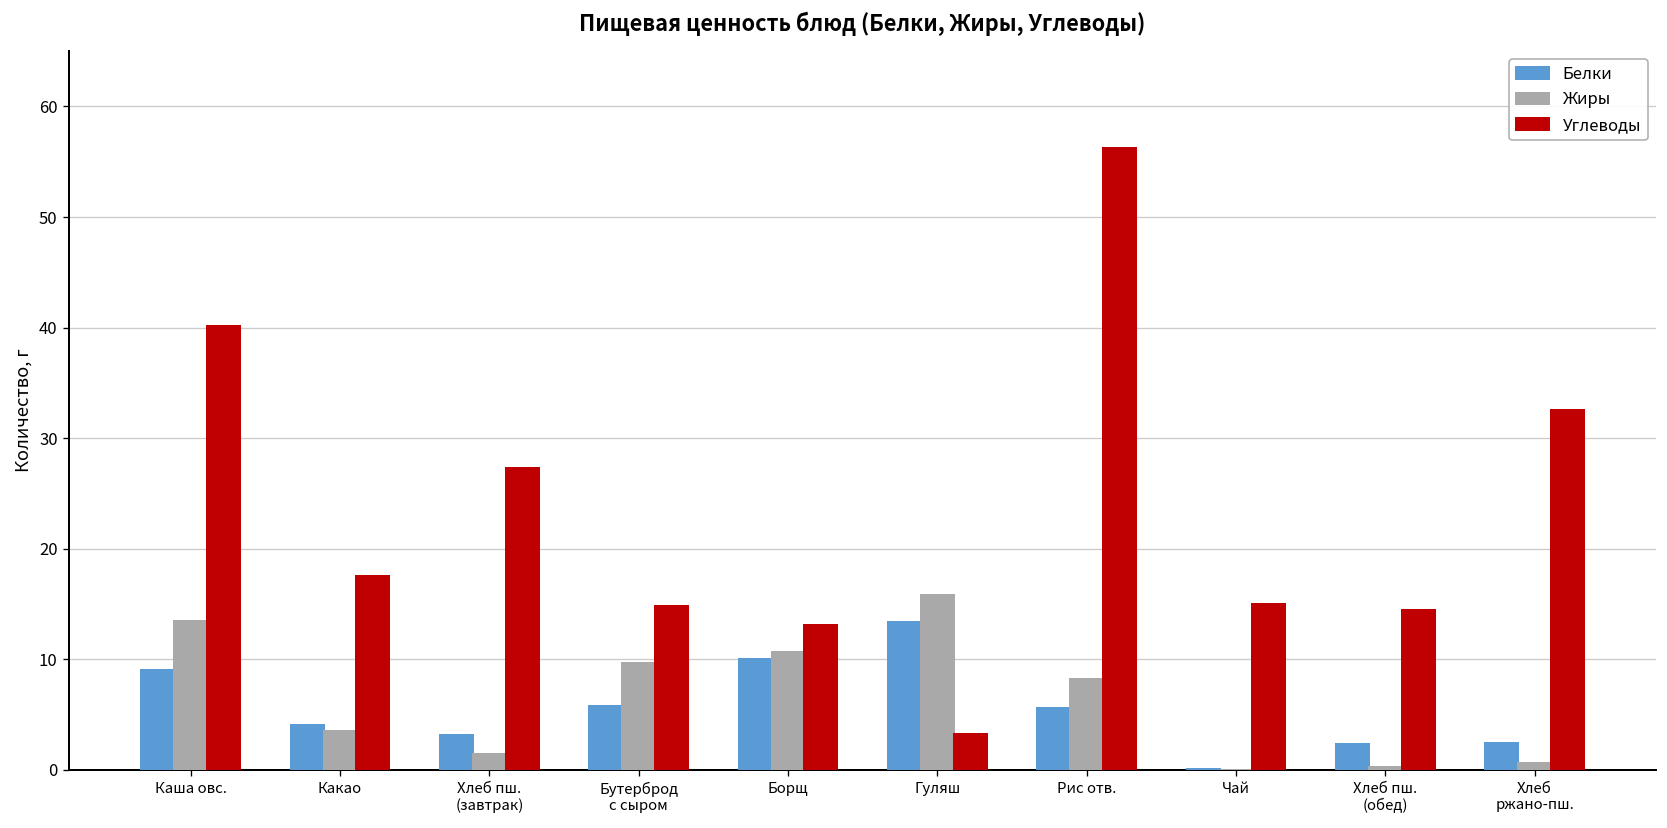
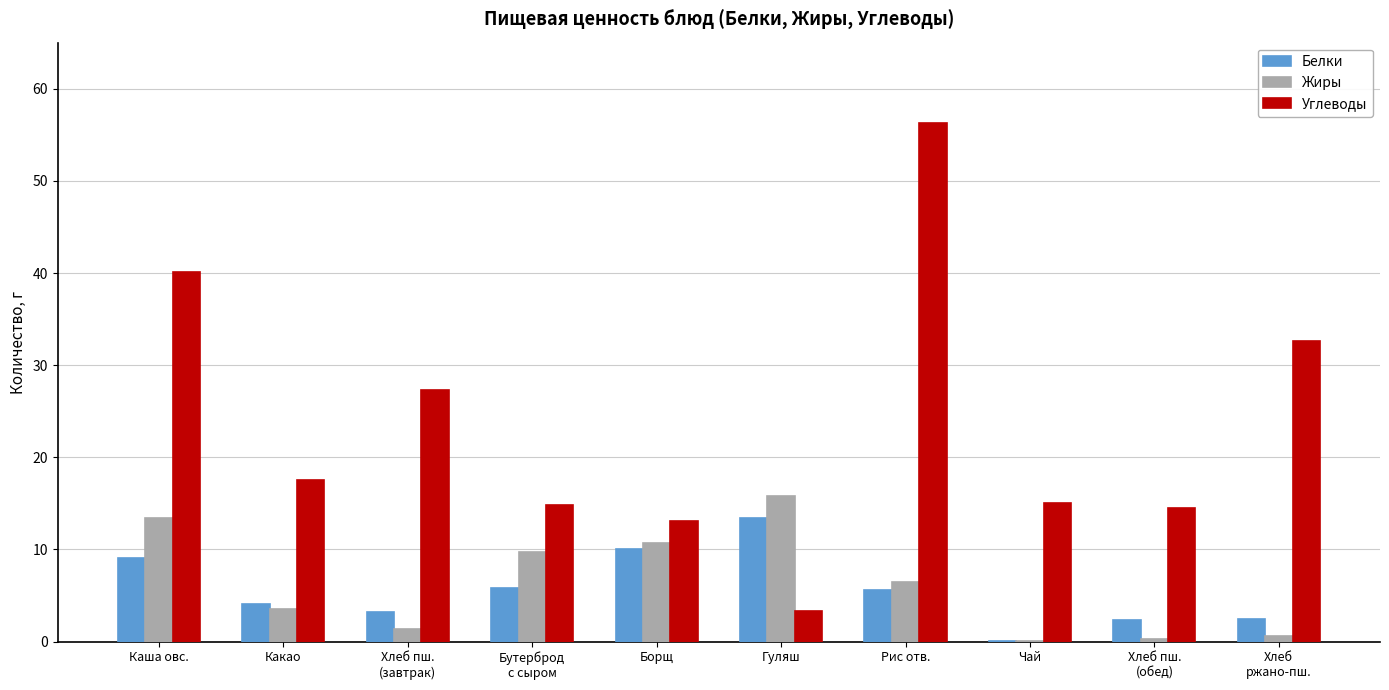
  {
    "Белки": {
      "Каша овс.": 9,
      "Какао": 4,
      "Хлеб пш. (завтрак)": 3,
      "Бутерброд с сыром": 6,
      "Борщ": 10,
      "Гуляш": 13,
      "Рис отв.": 6,
      "Хлеб пш. (обед)": 2,
      "Хлеб ржано-пш.": 2
    },
    "Жиры": {
      "Каша овс.": 13,
      "Какао": 4,
      "Хлеб пш. (завтрак)": 1,
      "Бутерброд с сыром": 10,
      "Борщ": 11,
      "Гуляш": 16,
-     "Рис отв.": 8,
+     "Рис отв.": 6,
      "Хлеб пш. (обед)": 0,
      "Хлеб ржано-пш.": 1
    },
    "Углеводы": {
      "Каша овс.": 40,
      "Какао": 18,
      "Хлеб пш. (завтрак)": 27,
      "Бутерброд с сыром": 15,
      "Борщ": 13,
      "Гуляш": 3,
      "Рис отв.": 56,
      "Чай": 15,
      "Хлеб пш. (обед)": 14,
      "Хлеб ржано-пш.": 33
    }
  }
